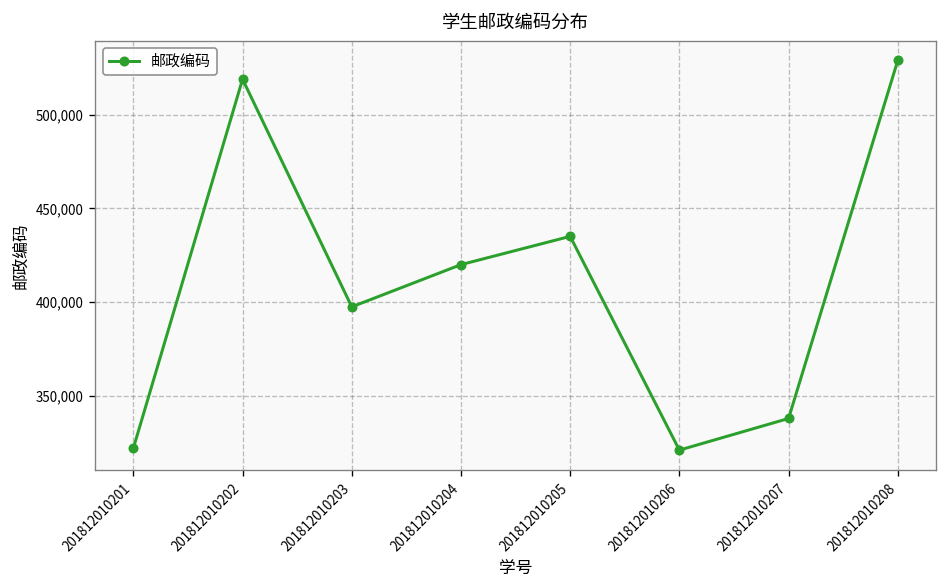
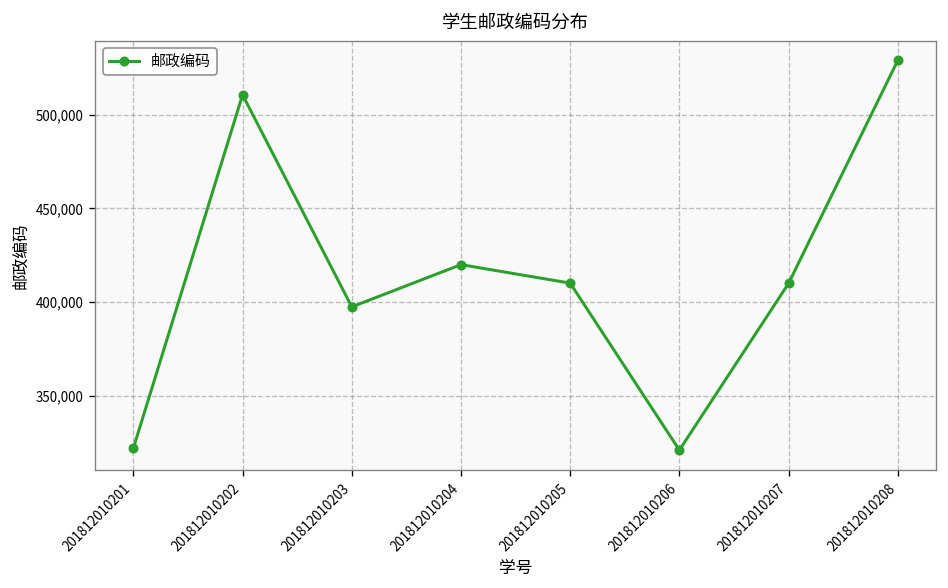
  {
    "201812010201": "322,000",
-   "201812010202": "519,000",
+   "201812010202": "511,000",
    "201812010203": "397,000",
    "201812010204": "420,000",
-   "201812010205": "435,000",
+   "201812010205": "410,000",
    "201812010206": "321,000",
-   "201812010207": "338,000",
+   "201812010207": "410,000",
    "201812010208": "529,000"
  }
